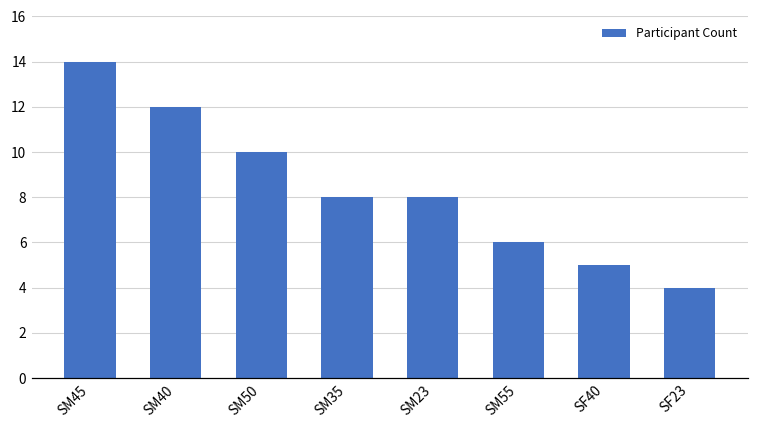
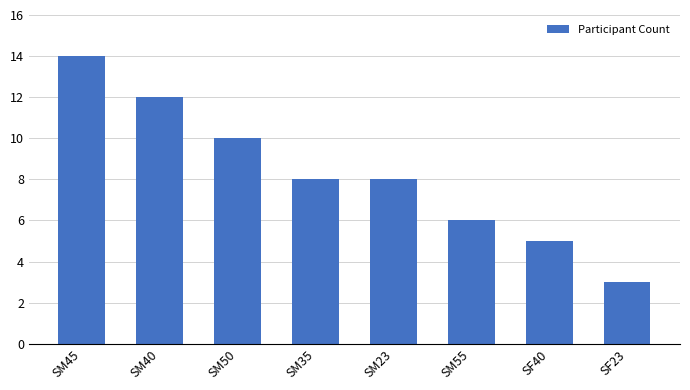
  {
    "SM45": 14,
    "SM40": 12,
    "SM50": 10,
    "SM35": 8,
    "SM23": 8,
    "SM55": 6,
    "SF40": 5,
-   "SF23": 4
+   "SF23": 3
  }
